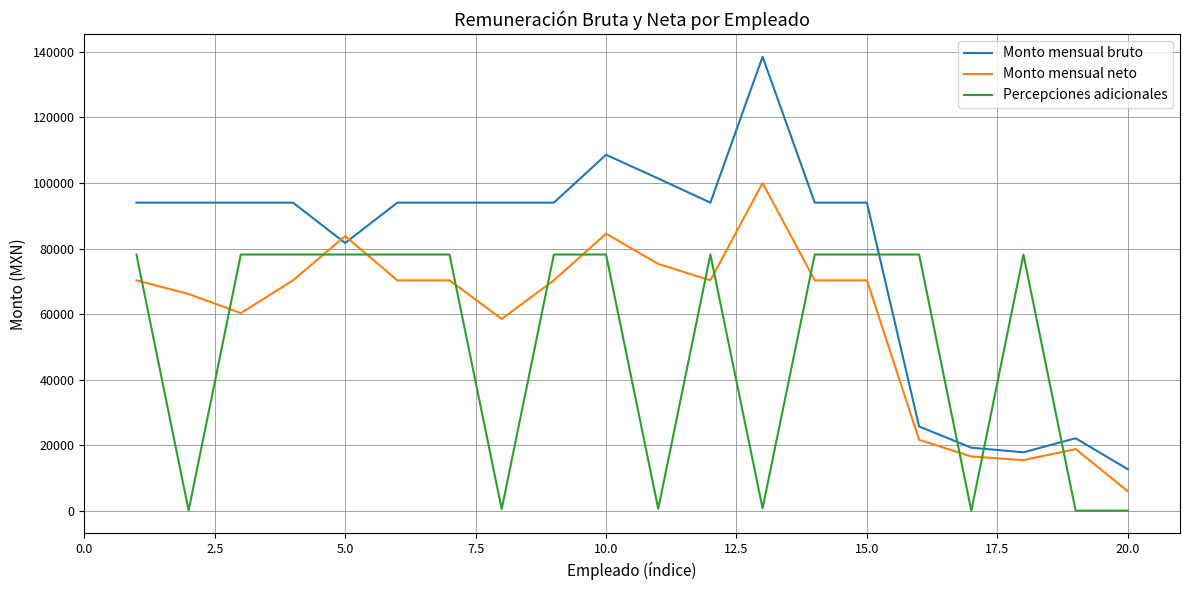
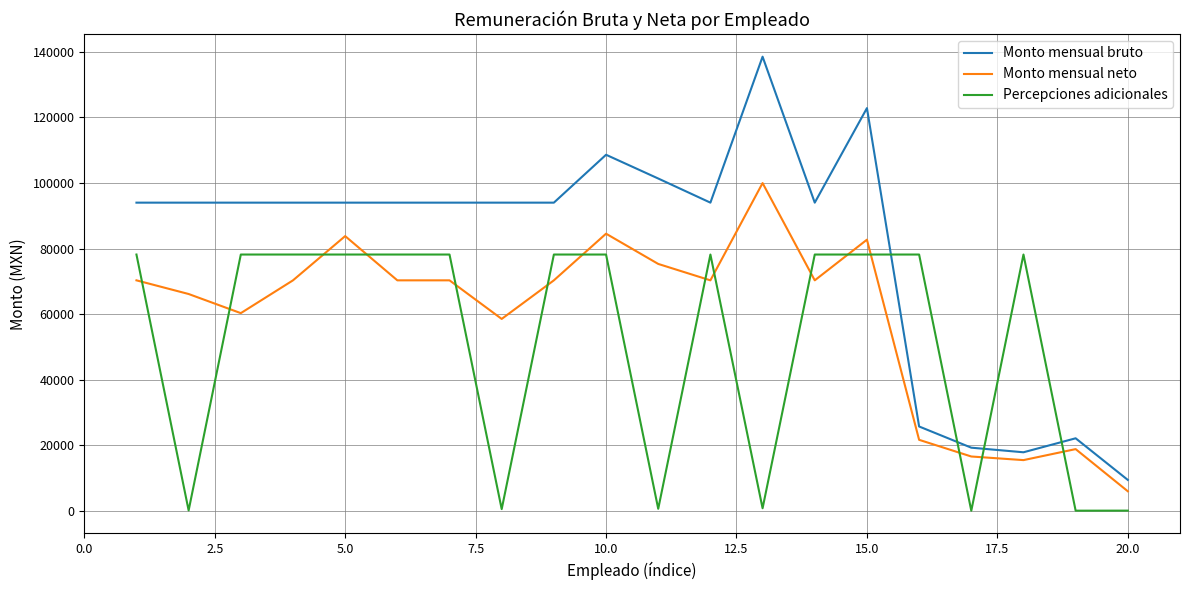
  {
    "Monto mensual bruto": {
-     "5.0": 82000,
+     "5.0": 94000,
      "10.0": 109000,
-     "15.0": 94000,
-     "20.0": 13000
+     "15.0": 123000,
+     "20.0": 9000
    },
    "Monto mensual neto": {
      "5.0": 84000,
      "10.0": 85000,
-     "15.0": 70000,
+     "15.0": 83000,
      "20.0": 6000
    },
    "Percepciones adicionales": {
      "5.0": 78000,
      "10.0": 78000,
      "15.0": 78000,
      "20.0": 0
    }
  }
